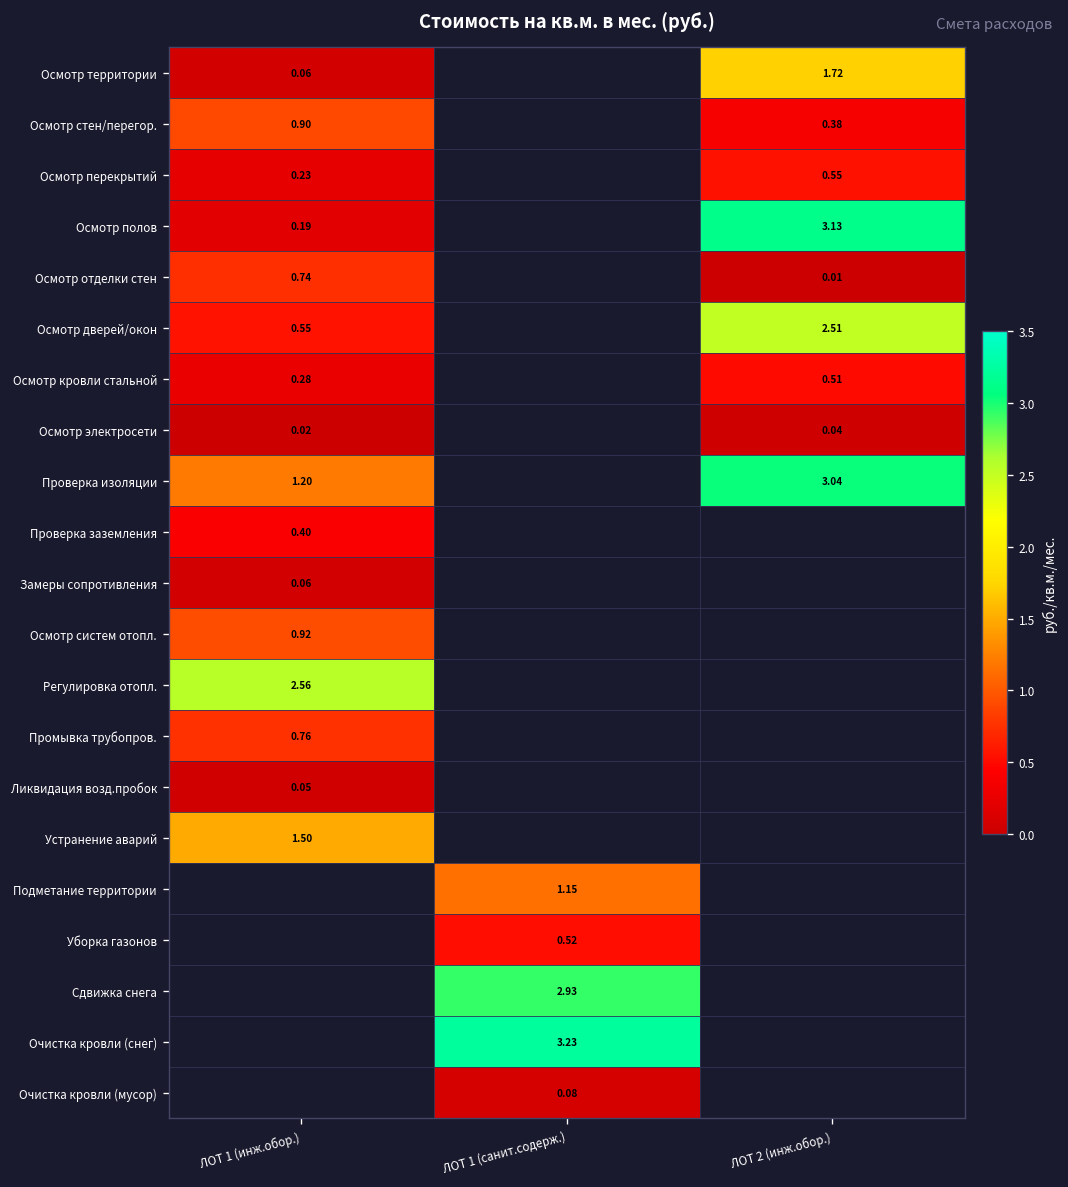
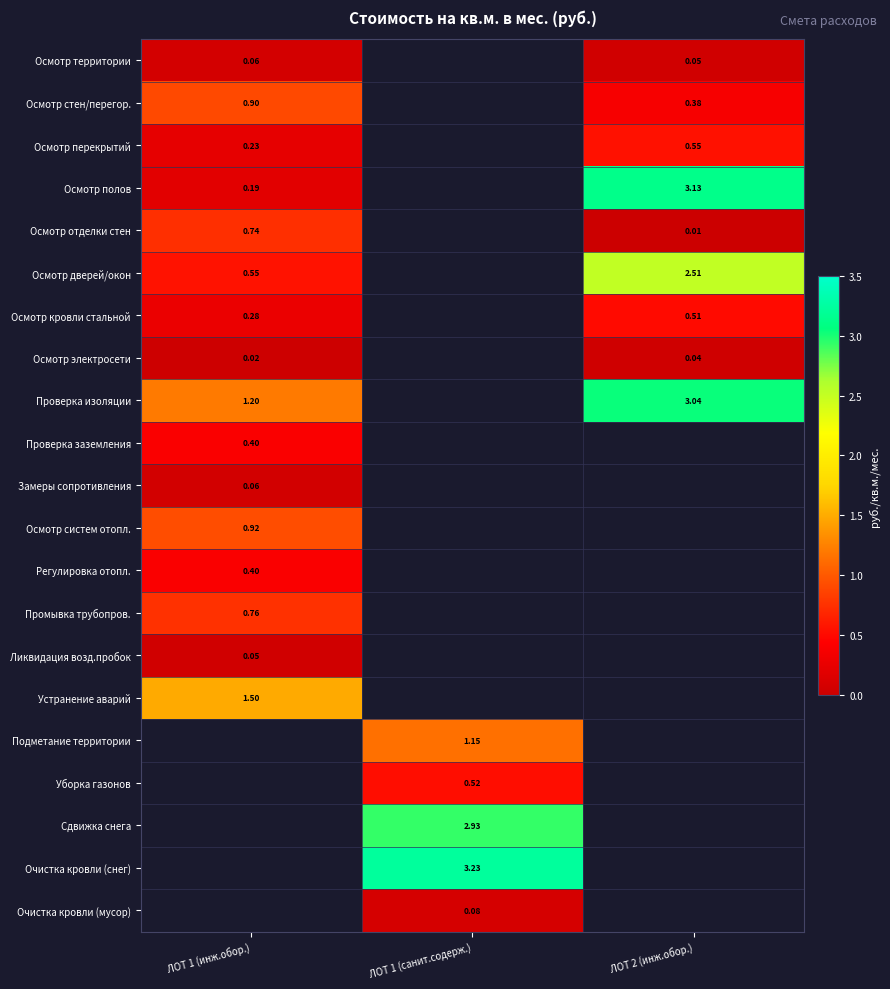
  {
    "Осмотр территории": {
      "ЛОТ 1 (инж.обор.)": 0.06,
-     "ЛОТ 2 (инж.обор.)": 1.72
+     "ЛОТ 2 (инж.обор.)": 0.05
    },
    "Осмотр стен/перегор.": {
      "ЛОТ 1 (инж.обор.)": 0.90,
      "ЛОТ 2 (инж.обор.)": 0.38
    },
    "Осмотр перекрытий": {
      "ЛОТ 1 (инж.обор.)": 0.23,
      "ЛОТ 2 (инж.обор.)": 0.55
    },
    "Осмотр полов": {
      "ЛОТ 1 (инж.обор.)": 0.19,
      "ЛОТ 2 (инж.обор.)": 3.13
    },
    "Осмотр отделки стен": {
      "ЛОТ 1 (инж.обор.)": 0.74,
      "ЛОТ 2 (инж.обор.)": 0.01
    },
    "Осмотр дверей/окон": {
      "ЛОТ 1 (инж.обор.)": 0.55,
      "ЛОТ 2 (инж.обор.)": 2.51
    },
    "Осмотр кровли стальной": {
      "ЛОТ 1 (инж.обор.)": 0.28,
      "ЛОТ 2 (инж.обор.)": 0.51
    },
    "Осмотр электросети": {
      "ЛОТ 1 (инж.обор.)": 0.02,
      "ЛОТ 2 (инж.обор.)": 0.04
    },
    "Проверка изоляции": {
      "ЛОТ 1 (инж.обор.)": 1.20,
      "ЛОТ 2 (инж.обор.)": 3.04
    },
    "Проверка заземления": {
      "ЛОТ 1 (инж.обор.)": 0.40
    },
    "Замеры сопротивления": {
      "ЛОТ 1 (инж.обор.)": 0.06
    },
    "Осмотр систем отопл.": {
      "ЛОТ 1 (инж.обор.)": 0.92
    },
    "Регулировка отопл.": {
-     "ЛОТ 1 (инж.обор.)": 2.56
+     "ЛОТ 1 (инж.обор.)": 0.40
    },
    "Промывка трубопров.": {
      "ЛОТ 1 (инж.обор.)": 0.76
    },
    "Ликвидация возд.пробок": {
      "ЛОТ 1 (инж.обор.)": 0.05
    },
    "Устранение аварий": {
      "ЛОТ 1 (инж.обор.)": 1.50
    },
    "Подметание территории": {
      "ЛОТ 1 (санит.содерж.)": 1.15
    },
    "Уборка газонов": {
      "ЛОТ 1 (санит.содерж.)": 0.52
    },
    "Сдвижка снега": {
      "ЛОТ 1 (санит.содерж.)": 2.93
    },
    "Очистка кровли (снег)": {
      "ЛОТ 1 (санит.содерж.)": 3.23
    },
    "Очистка кровли (мусор)": {
      "ЛОТ 1 (санит.содерж.)": 0.08
    }
  }
